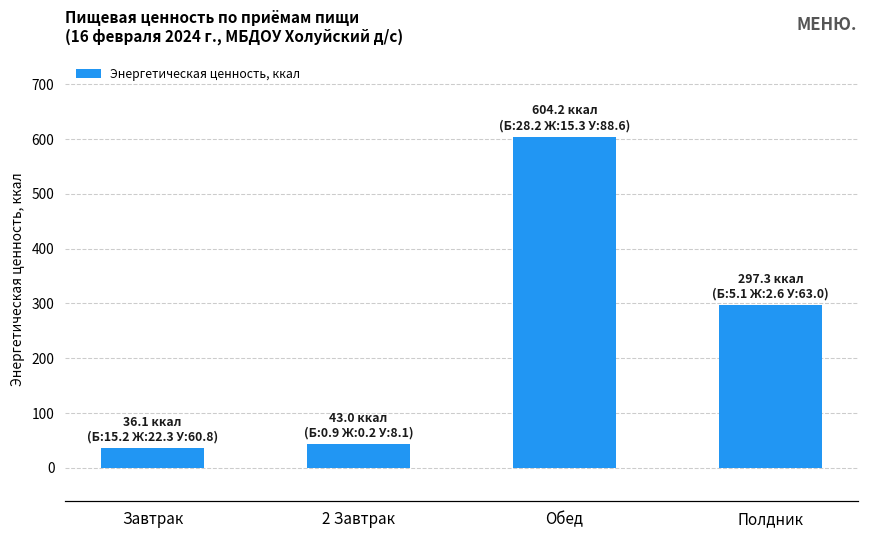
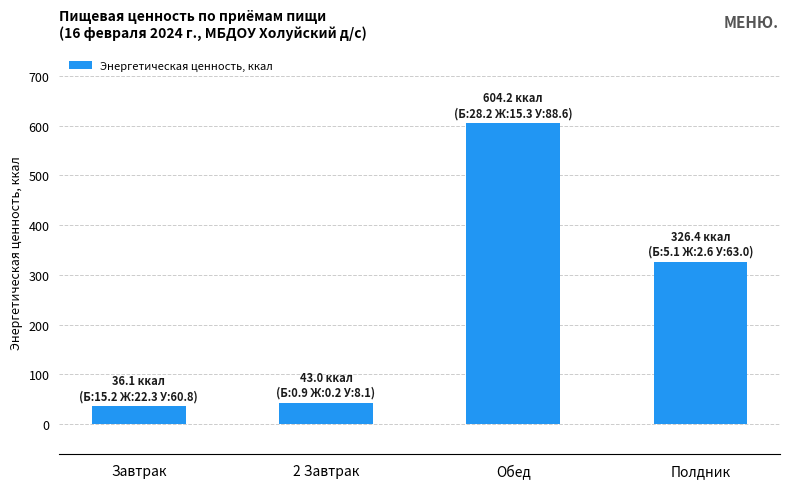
  {
    "Завтрак": 36.1,
    "2 Завтрак": 43.0,
    "Обед": 604.2,
-   "Полдник": 297.3
+   "Полдник": 326.4
  }
